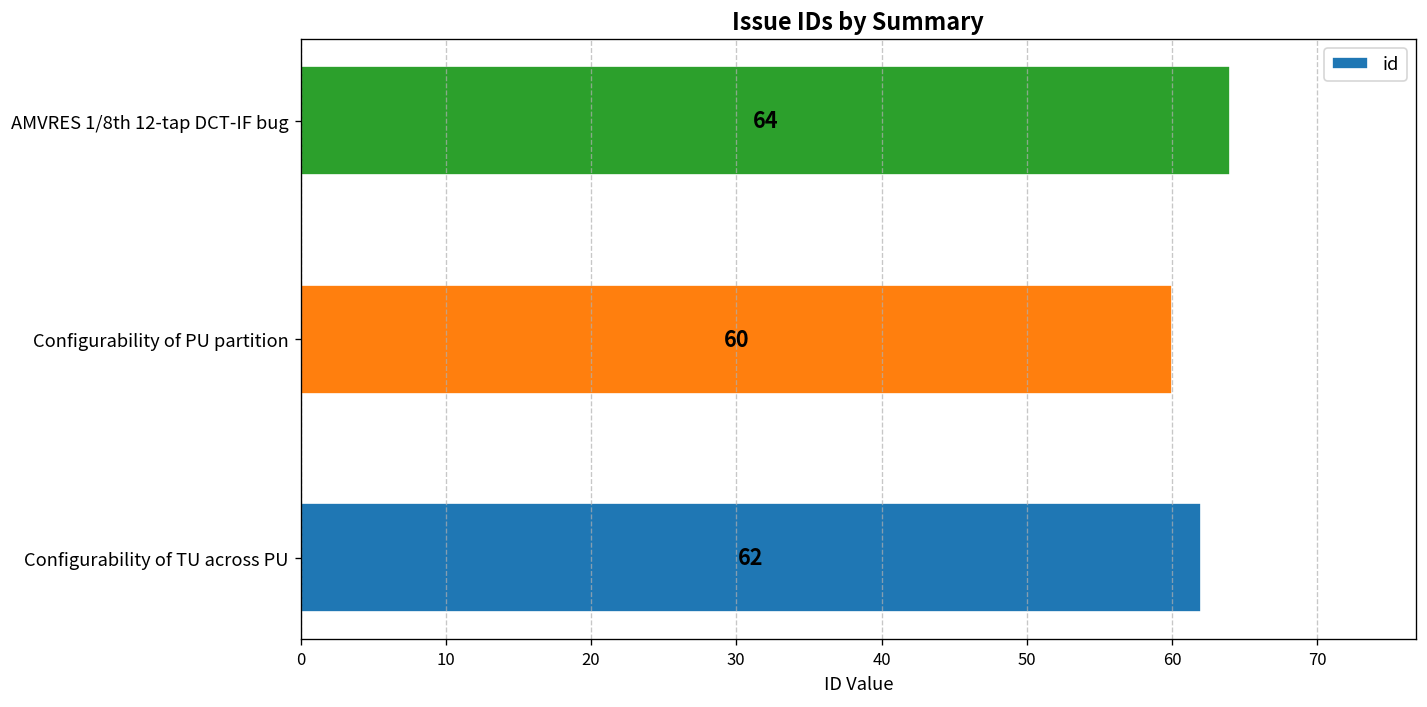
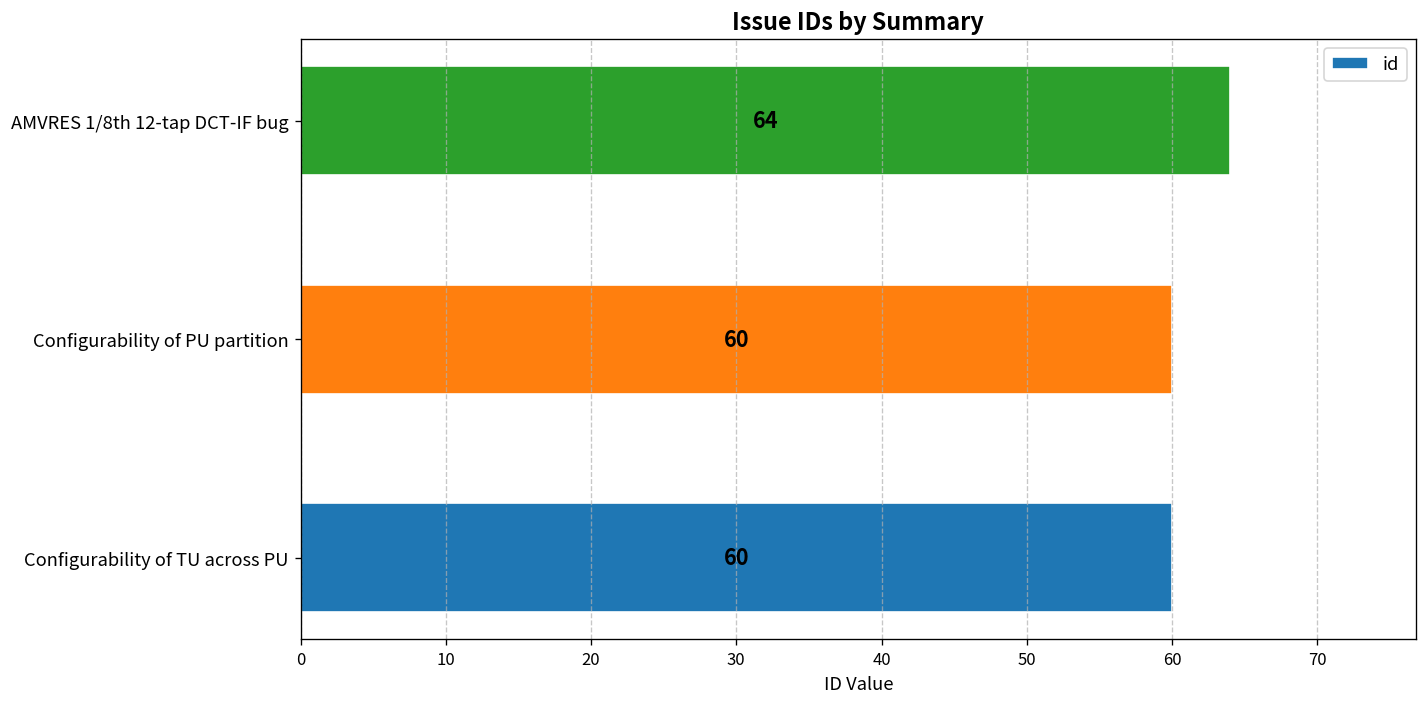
  {
    "AMVRES 1/8th 12-tap DCT-IF bug": 64,
    "Configurability of PU partition": 60,
-   "Configurability of TU across PU": 62
+   "Configurability of TU across PU": 60
  }
